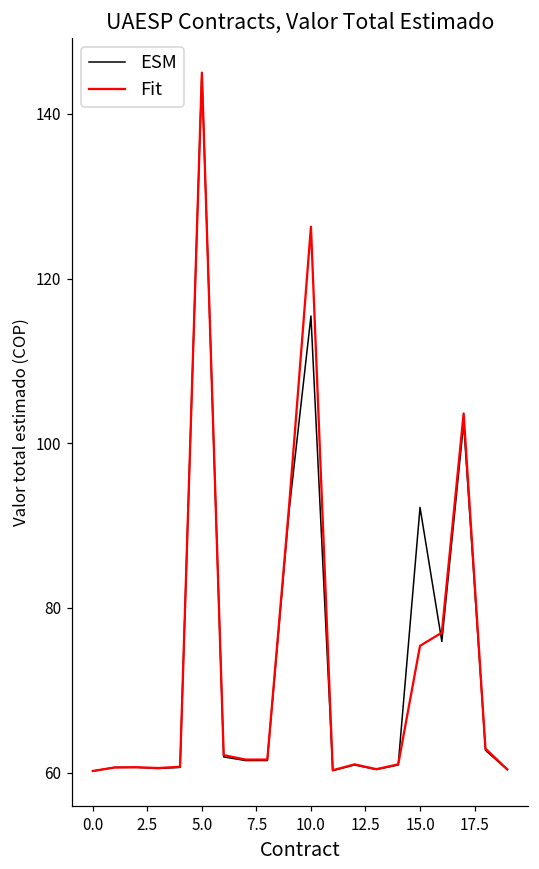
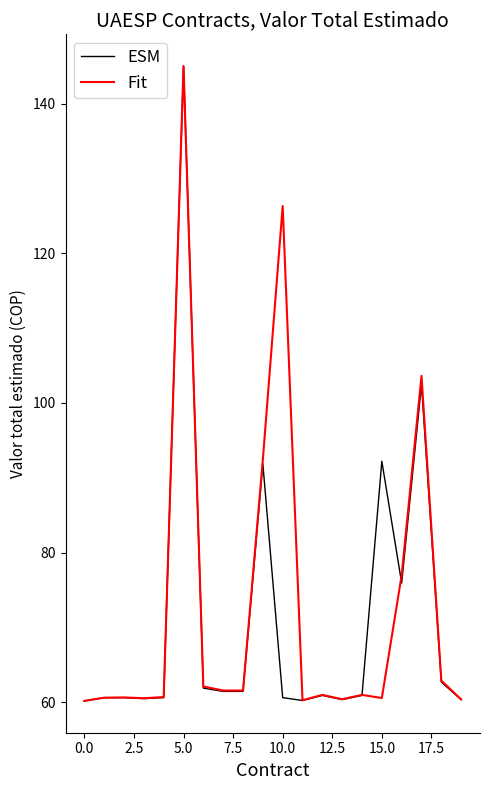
  {
    "ESM": {
-     "10.0": 115,
+     "10.0": 61,
      "15.0": 92
    },
    "Fit": {
      "10.0": 126,
-     "15.0": 75
+     "15.0": 61
    }
  }
